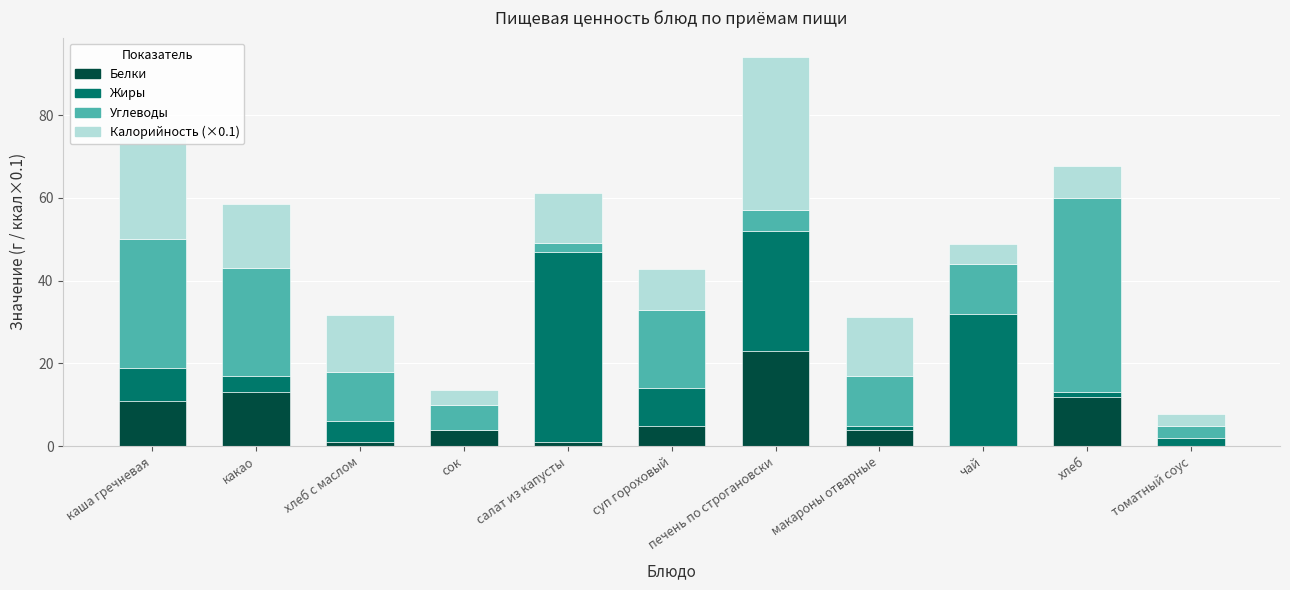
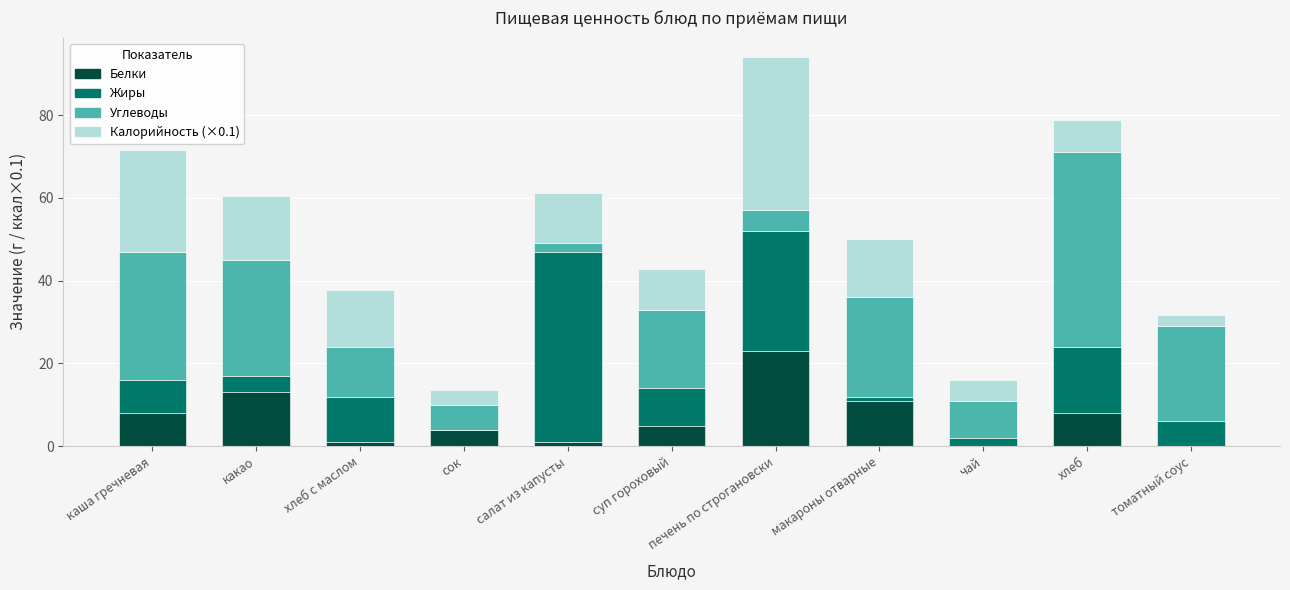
  {
    "Белки": {
-     "каша гречневая": 11,
+     "каша гречневая": 8,
      "какао": 13,
      "хлеб с маслом": 1,
      "сок": 4,
      "салат из капусты": 1,
      "суп гороховый": 5,
      "печень по строгановски": 23,
-     "макароны отварные": 4,
+     "макароны отварные": 11,
      "чай": 0,
-     "хлеб": 12,
+     "хлеб": 8,
      "томатный соус": 0
    },
    "Жиры": {
      "каша гречневая": 8,
      "какао": 4,
-     "хлеб с маслом": 5,
+     "хлеб с маслом": 11,
      "сок": 0,
      "салат из капусты": 46,
      "суп гороховый": 9,
      "печень по строгановски": 29,
      "макароны отварные": 1,
-     "чай": 32,
-     "хлеб": 1,
-     "томатный соус": 2
+     "чай": 2,
+     "хлеб": 16,
+     "томатный соус": 6
    },
    "Углеводы": {
      "каша гречневая": 31,
-     "какао": 26,
+     "какао": 28,
      "хлеб с маслом": 12,
      "сок": 6,
      "салат из капусты": 2,
      "суп гороховый": 19,
      "печень по строгановски": 5,
-     "макароны отварные": 12,
-     "чай": 12,
+     "макароны отварные": 24,
+     "чай": 9,
      "хлеб": 47,
-     "томатный соус": 3
+     "томатный соус": 23
    }
  }
